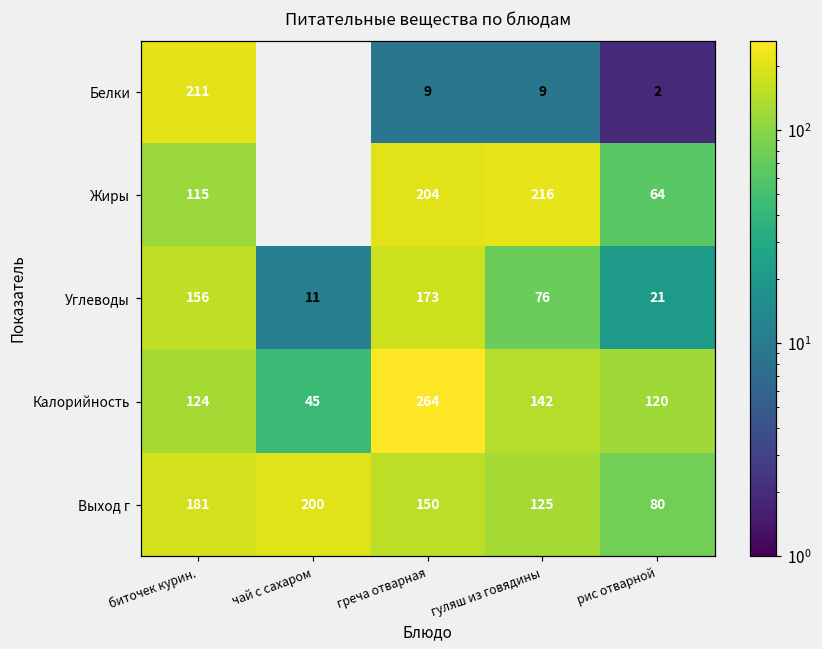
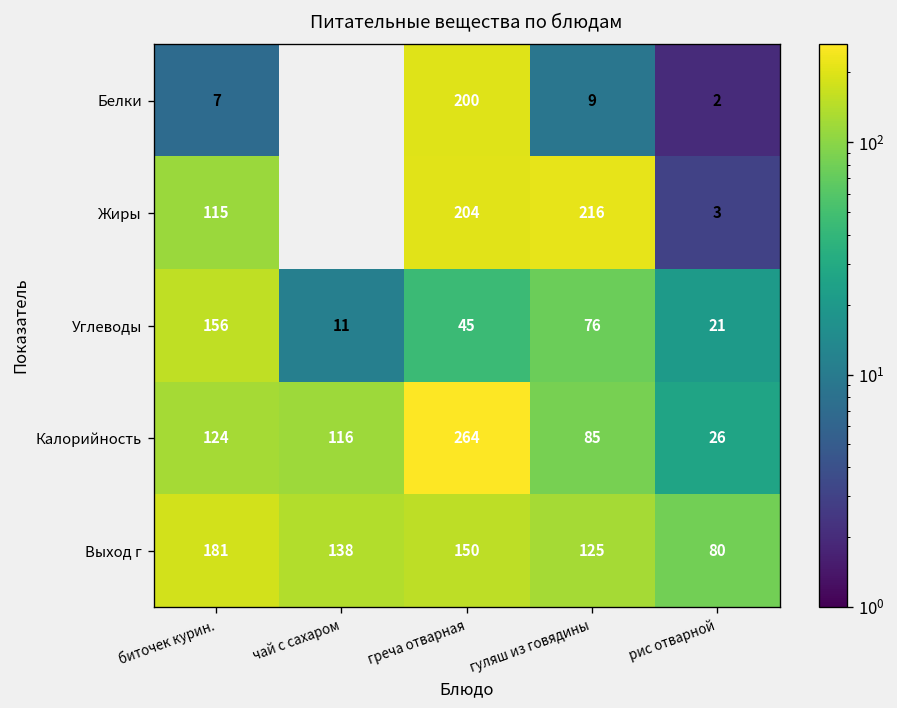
  {
    "Белки": {
-     "биточек курин.": 211,
-     "греча отварная": 9,
+     "биточек курин.": 7,
+     "греча отварная": 200,
      "гуляш из говядины": 9,
      "рис отварной": 2
    },
    "Жиры": {
      "биточек курин.": 115,
      "греча отварная": 204,
      "гуляш из говядины": 216,
-     "рис отварной": 64
+     "рис отварной": 3
    },
    "Углеводы": {
      "биточек курин.": 156,
      "чай с сахаром": 11,
-     "греча отварная": 173,
+     "греча отварная": 45,
      "гуляш из говядины": 76,
      "рис отварной": 21
    },
    "Калорийность": {
      "биточек курин.": 124,
-     "чай с сахаром": 45,
+     "чай с сахаром": 116,
      "греча отварная": 264,
-     "гуляш из говядины": 142,
-     "рис отварной": 120
+     "гуляш из говядины": 85,
+     "рис отварной": 26
    },
    "Выход г": {
      "биточек курин.": 181,
-     "чай с сахаром": 200,
+     "чай с сахаром": 138,
      "греча отварная": 150,
      "гуляш из говядины": 125,
      "рис отварной": 80
    }
  }
